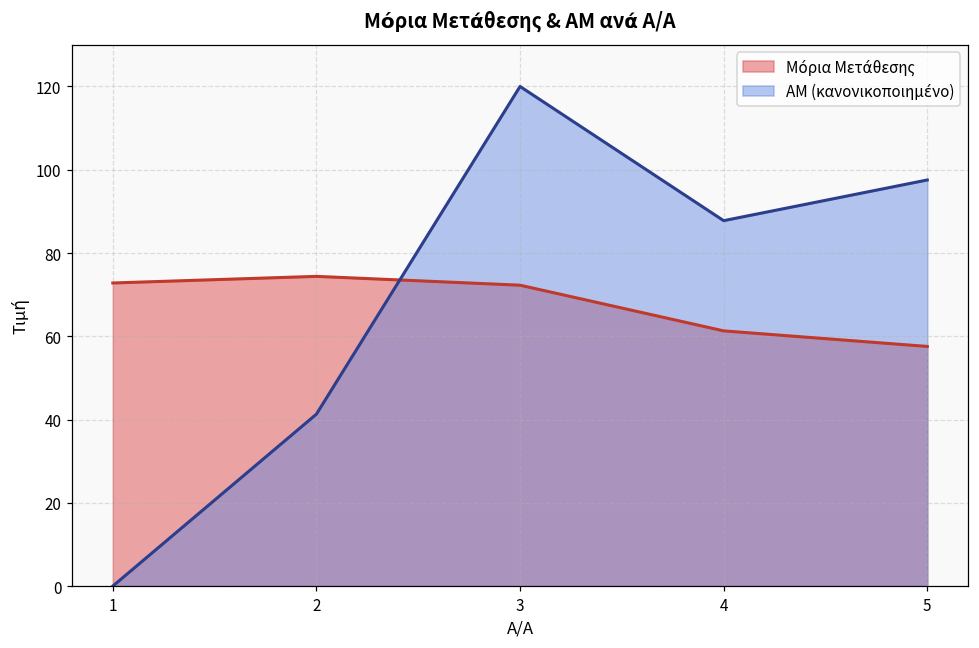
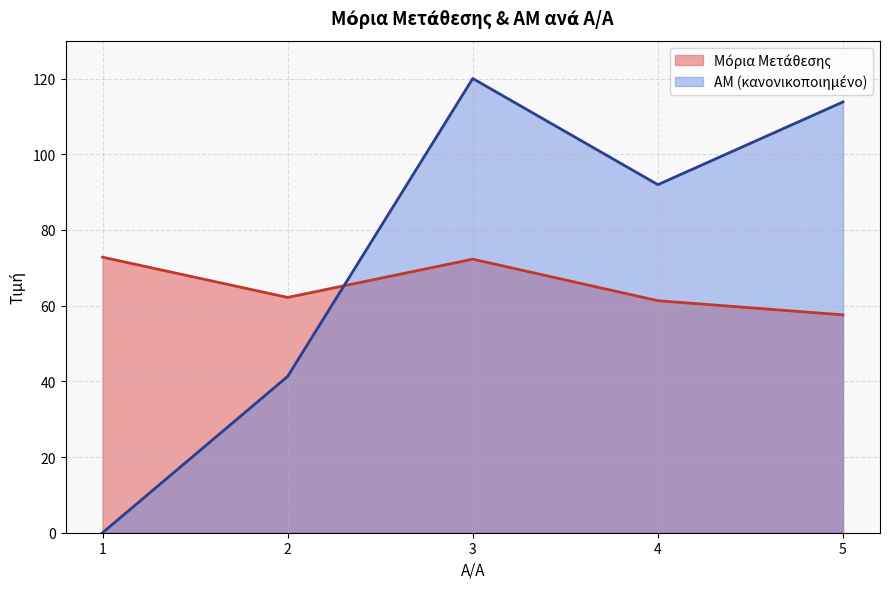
  {
    "Μόρια Μετάθεσης": {
      "1": 73,
-     "2": 74,
+     "2": 62,
      "3": 72,
      "4": 61,
      "5": 58
    },
    "ΑΜ (κανονικοποιημένο)": {
      "1": 0,
      "2": 41,
      "3": 120,
-     "4": 88,
-     "5": 98
+     "4": 92,
+     "5": 114
    }
  }
